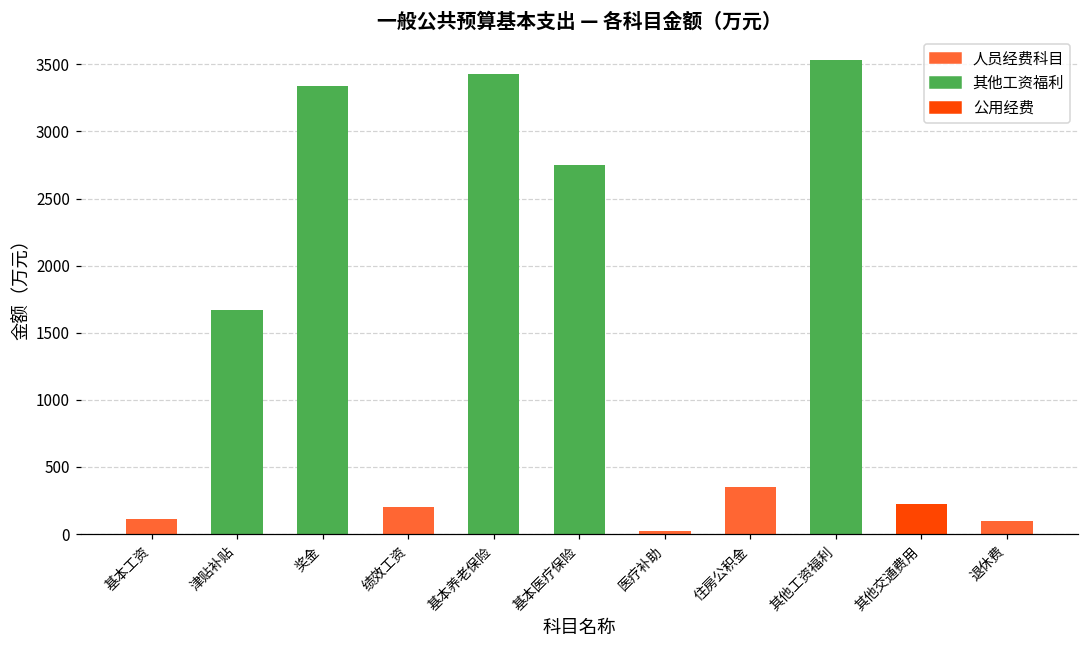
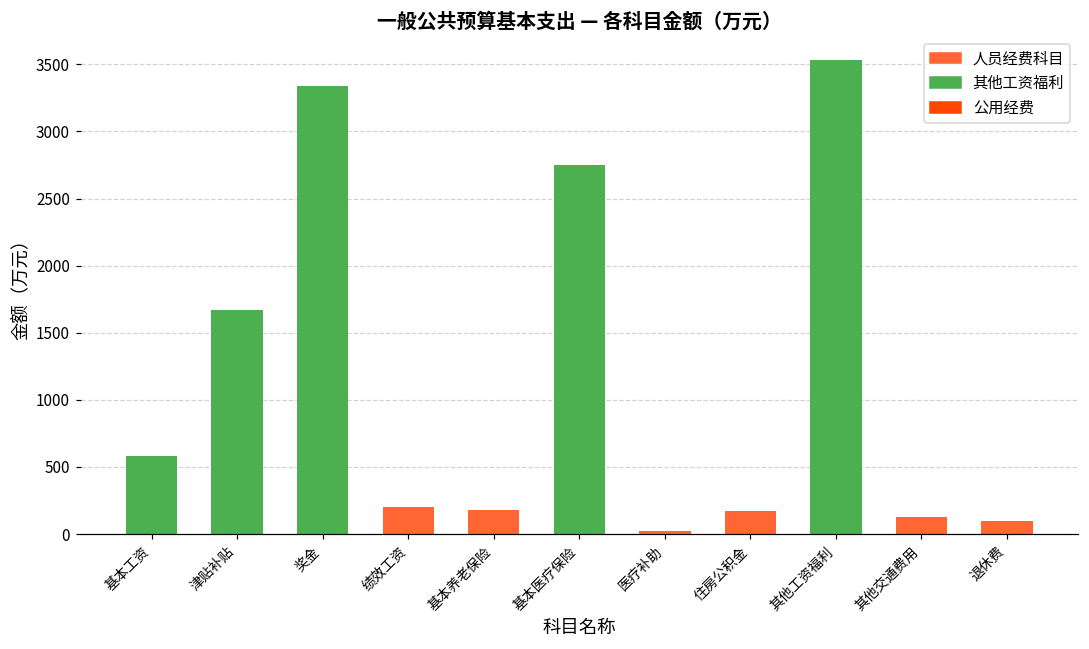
  {
-   "基本工资": 110,
+   "基本工资": 580,
    "津贴补贴": 1670,
    "奖金": 3340,
    "绩效工资": 200,
-   "基本养老保险": 3430,
+   "基本养老保险": 180,
    "基本医疗保险": 2750,
    "医疗补助": 20,
-   "住房公积金": 350,
+   "住房公积金": 170,
    "其他工资福利": 3530,
-   "其他交通费用": 220,
+   "其他交通费用": 130,
    "退休费": 100
  }
